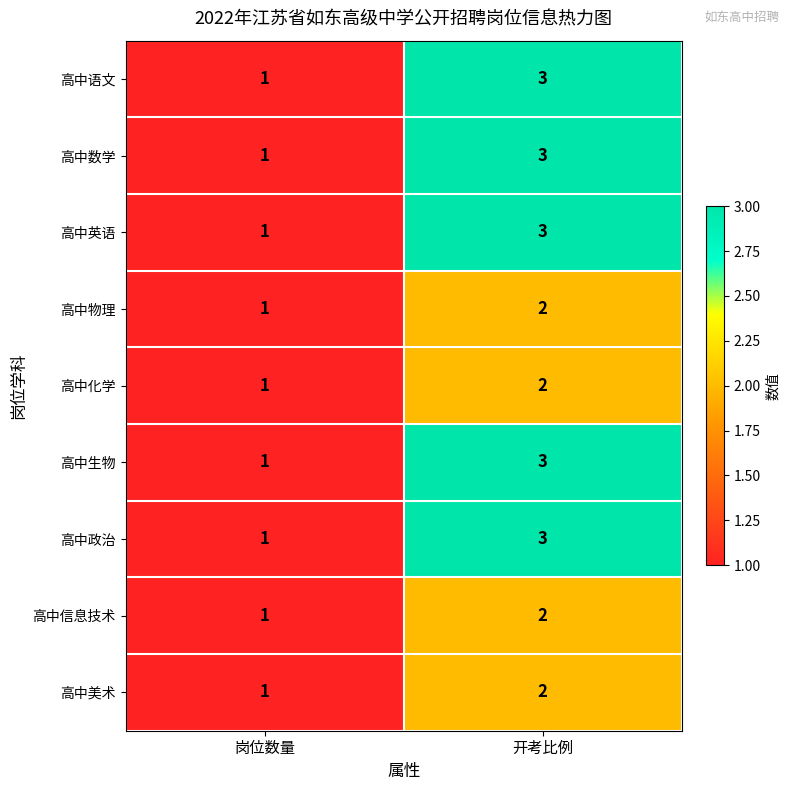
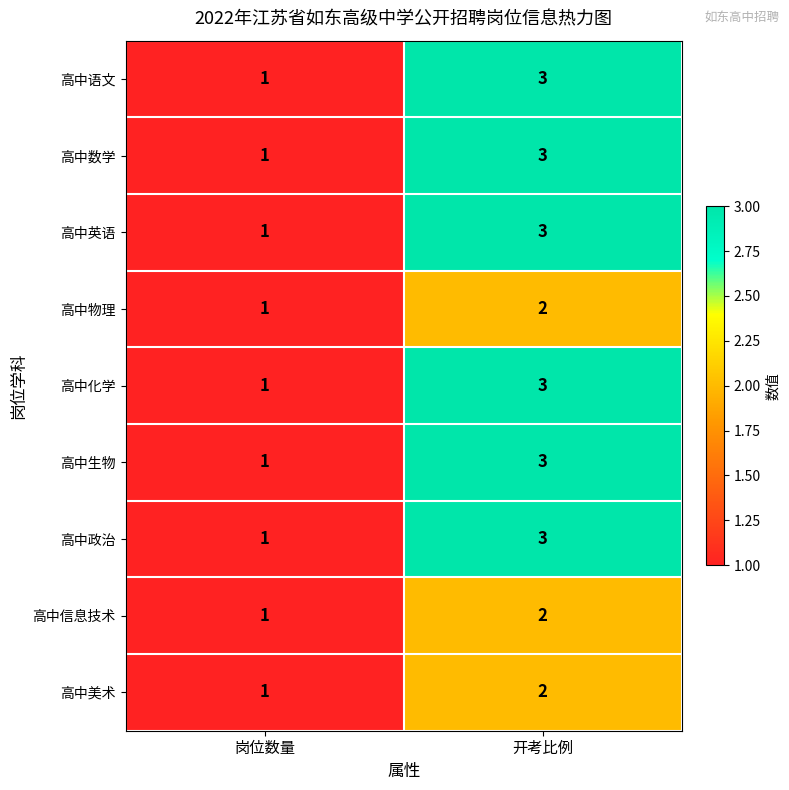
  {
    "高中语文": {
      "岗位数量": 1,
      "开考比例": 3
    },
    "高中数学": {
      "岗位数量": 1,
      "开考比例": 3
    },
    "高中英语": {
      "岗位数量": 1,
      "开考比例": 3
    },
    "高中物理": {
      "岗位数量": 1,
      "开考比例": 2
    },
    "高中化学": {
      "岗位数量": 1,
-     "开考比例": 2
+     "开考比例": 3
    },
    "高中生物": {
      "岗位数量": 1,
      "开考比例": 3
    },
    "高中政治": {
      "岗位数量": 1,
      "开考比例": 3
    },
    "高中信息技术": {
      "岗位数量": 1,
      "开考比例": 2
    },
    "高中美术": {
      "岗位数量": 1,
      "开考比例": 2
    }
  }
